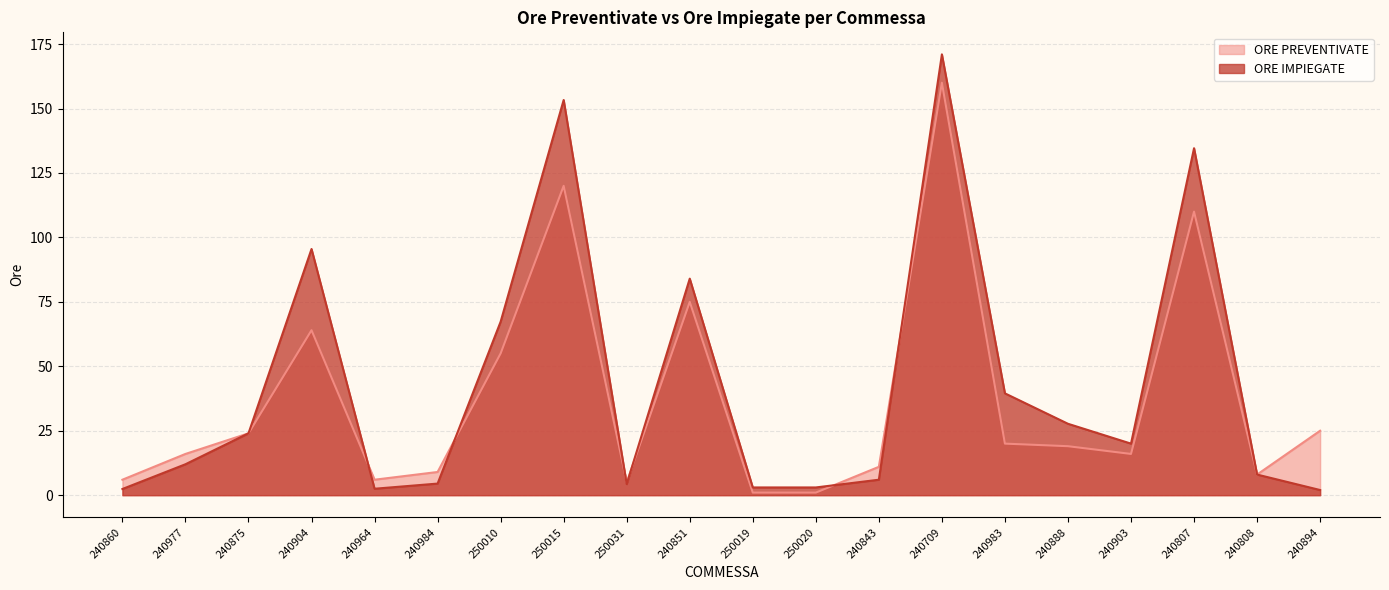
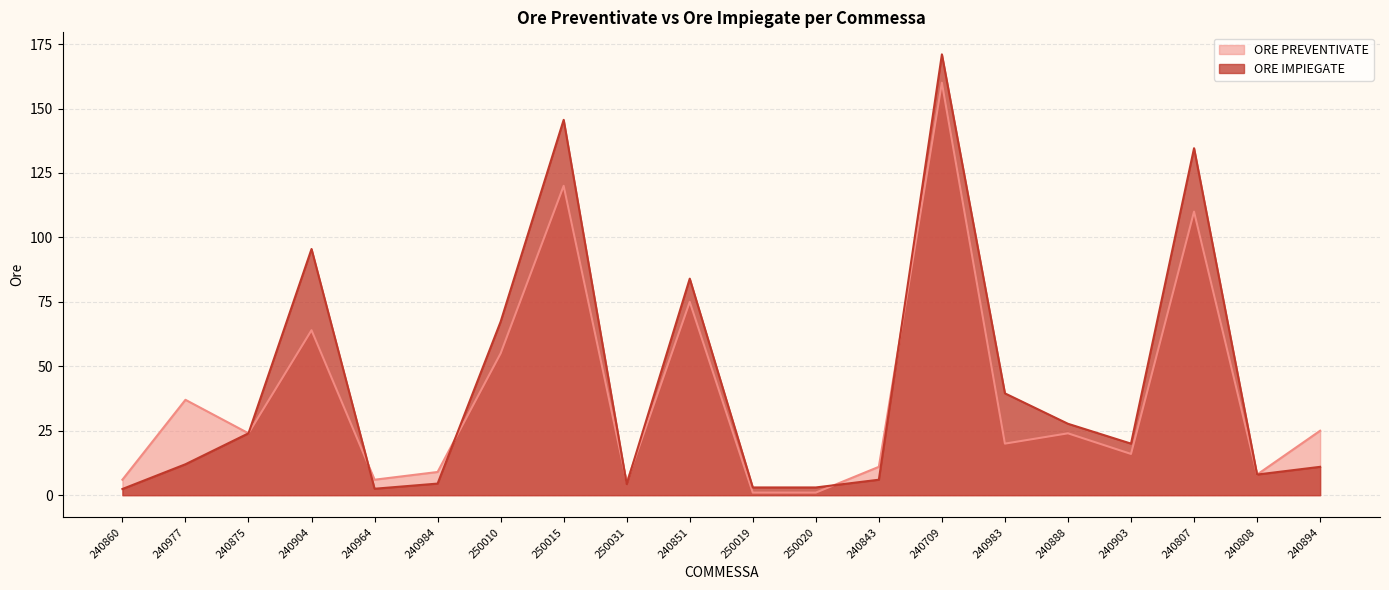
  {
    "ORE PREVENTIVATE": {
      "240860": 6,
-     "240977": 16,
+     "240977": 37,
      "240904": 64,
      "240964": 6,
      "240984": 9,
      "250010": 55,
      "250015": 120,
      "240851": 75,
      "250019": 1,
      "250020": 1,
      "240843": 11,
      "240709": 160,
      "240983": 20,
-     "240888": 19,
+     "240888": 24,
      "240903": 16,
      "240807": 110,
      "240894": 25
    },
    "ORE IMPIEGATE": {
      "240860": 2,
      "240977": 12,
      "240904": 96,
      "240964": 3,
      "240984": 5,
      "250010": 67,
-     "250015": 153,
+     "250015": 146,
      "240851": 84,
      "250019": 3,
      "250020": 3,
      "240843": 6,
      "240709": 171,
      "240983": 40,
      "240888": 28,
      "240903": 20,
      "240807": 135,
-     "240894": 2
+     "240894": 11
    }
  }
